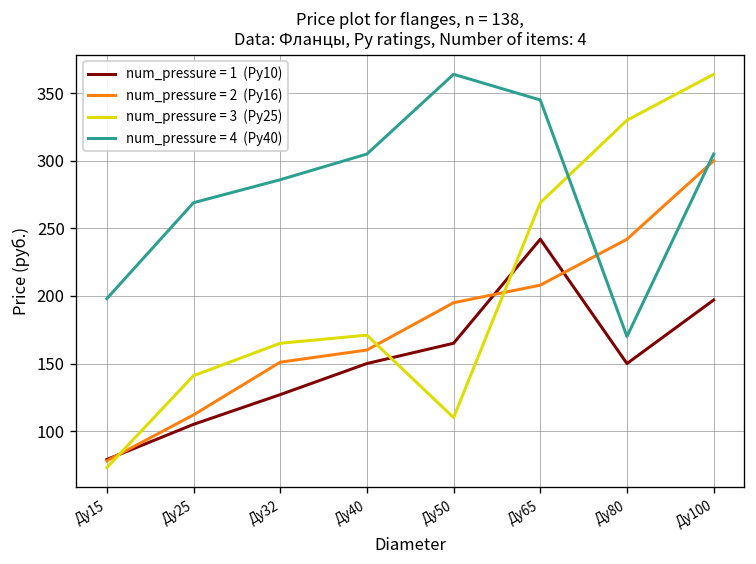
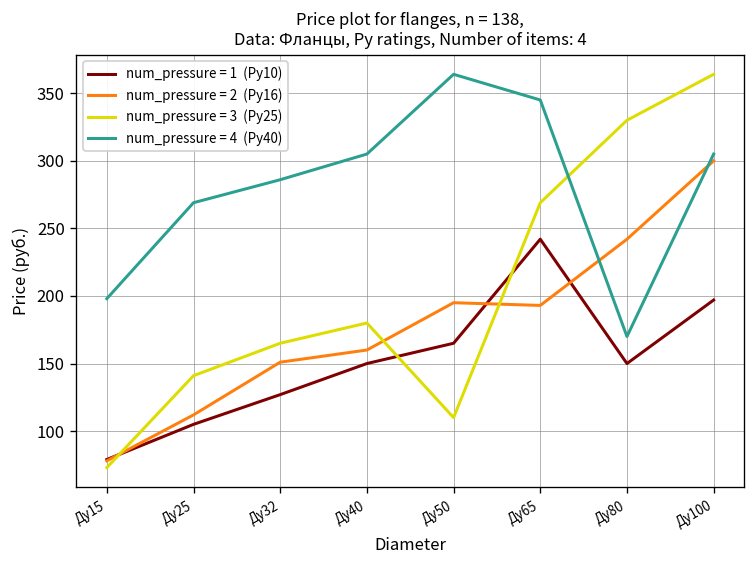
  {
    "num_pressure = 1 (Ру10)": {
      "Ду25": 105,
      "Ду32": 127,
      "Ду40": 150,
      "Ду50": 165,
      "Ду65": 242,
      "Ду80": 150,
      "Ду100": 197
    },
    "num_pressure = 2 (Ру16)": {
      "Ду25": 112,
      "Ду32": 151,
      "Ду40": 160,
      "Ду50": 195,
-     "Ду65": 208,
+     "Ду65": 193,
      "Ду80": 242,
      "Ду100": 300
    },
    "num_pressure = 3 (Ру25)": {
      "Ду15": 73,
      "Ду25": 141,
      "Ду32": 165,
-     "Ду40": 171,
+     "Ду40": 180,
      "Ду50": 110,
      "Ду65": 269,
      "Ду80": 330,
      "Ду100": 364
    },
    "num_pressure = 4 (Ру40)": {
      "Ду15": 198,
      "Ду25": 269,
      "Ду32": 286,
      "Ду40": 305,
      "Ду50": 364,
      "Ду65": 345,
      "Ду80": 170,
      "Ду100": 305
    }
  }
